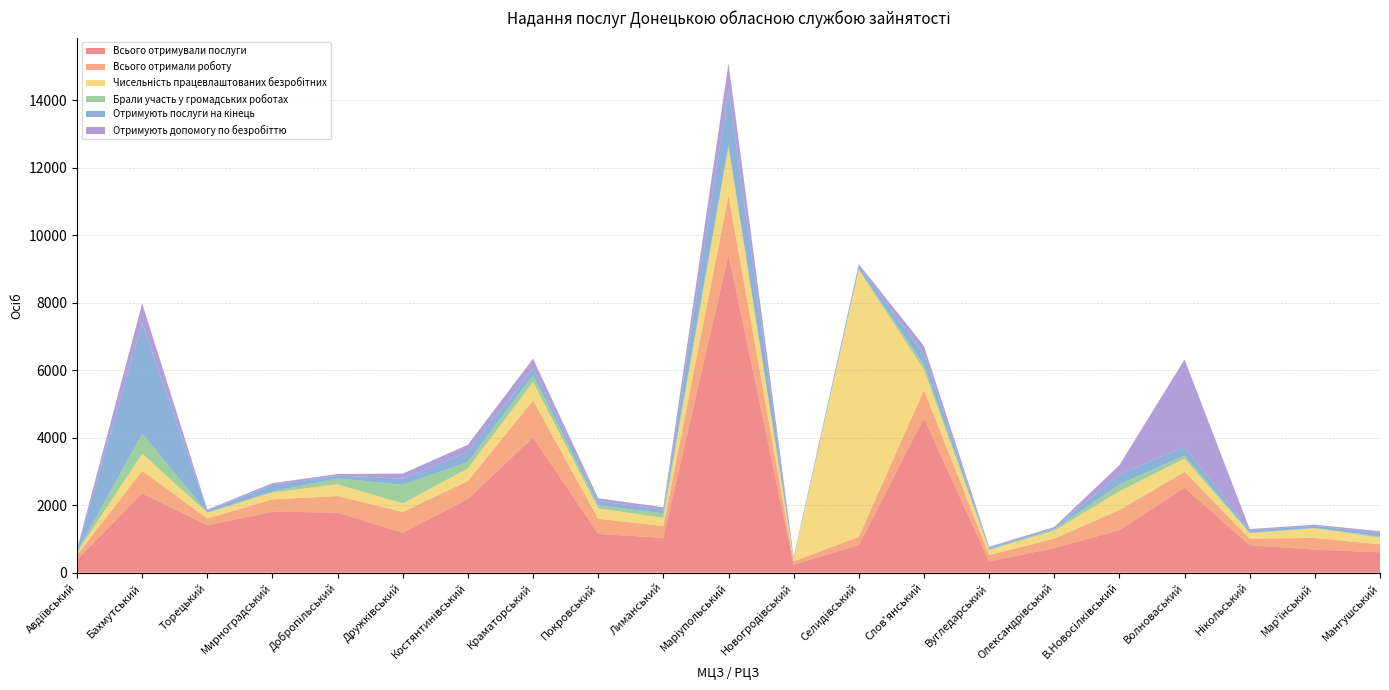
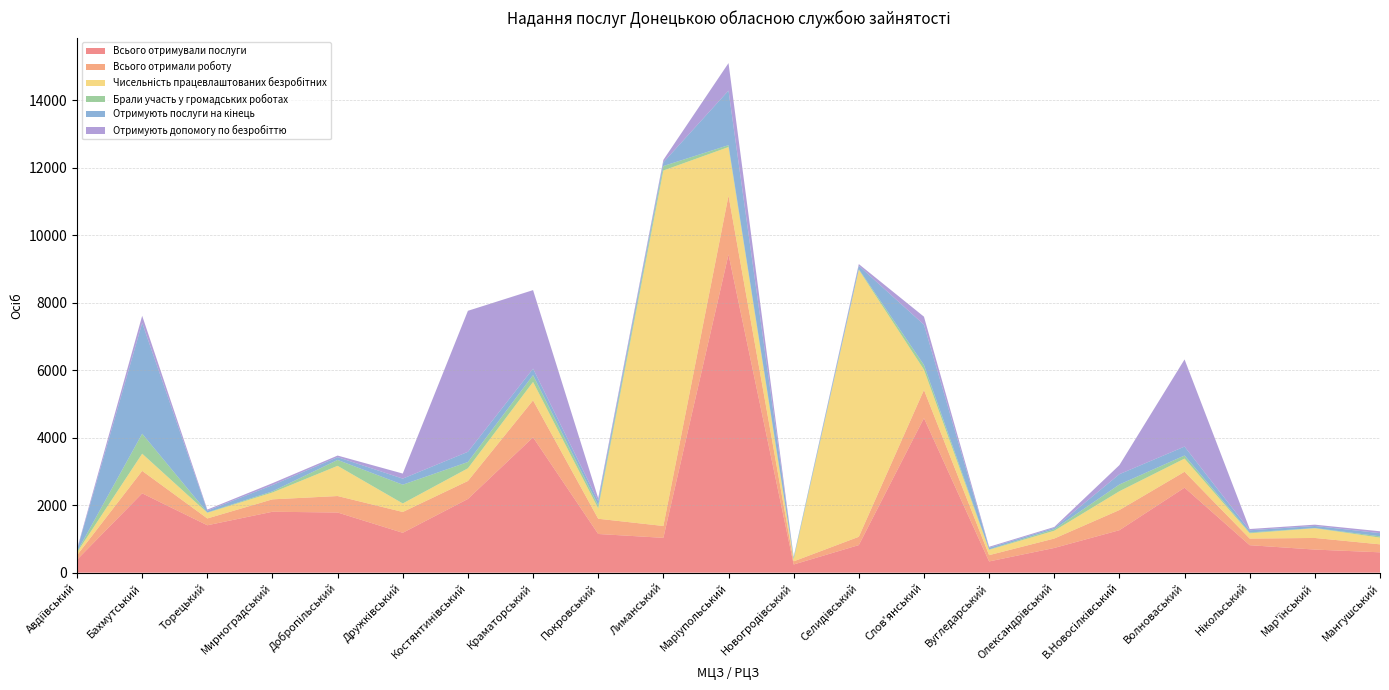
  {
    "Чисельність працевлаштованих безробітних": {
      "Бахмутський": 500,
-     "Добропільський": 300,
+     "Добропільський": 900,
      "Дружківський": 300,
      "Костянтинівський": 400,
      "Краматорський": 500,
      "Покровський": 300,
-     "Лиманський": 200,
+     "Лиманський": 10500,
      "Слов'янський": 600,
      "В.Новосілківський": 600,
      "Волноваський": 400
    },
    "Брали участь у громадських роботах": {
      "Бахмутський": 600,
      "Добропільський": 200,
      "Дружківський": 600,
      "Костянтинівський": 200,
      "Краматорський": 200,
      "Покровський": 100,
      "Лиманський": 100,
      "Слов'янський": 100,
      "В.Новосілківський": 200,
      "Волноваський": 100
    },
    "Отримують послуги на кінець": {
      "Бахмутський": 3300,
      "Дружківський": 200,
      "Костянтинівський": 300,
      "Краматорський": 200,
      "Покровський": 100,
      "Маріупольський": 1600,
-     "Слов'янський": 300,
+     "Слов'янський": 1200,
      "В.Новосілківський": 300,
      "Волноваський": 300
    },
    "Отримують допомогу по безробіттю": {
-     "Бахмутський": 600,
+     "Бахмутський": 200,
      "Дружківський": 200,
-     "Костянтинівський": 200,
-     "Краматорський": 300,
+     "Костянтинівський": 4200,
+     "Краматорський": 2300,
      "Покровський": 100,
      "Маріупольський": 800,
      "Слов'янський": 200,
      "В.Новосілківський": 300,
      "Волноваський": 2600
    }
  }
